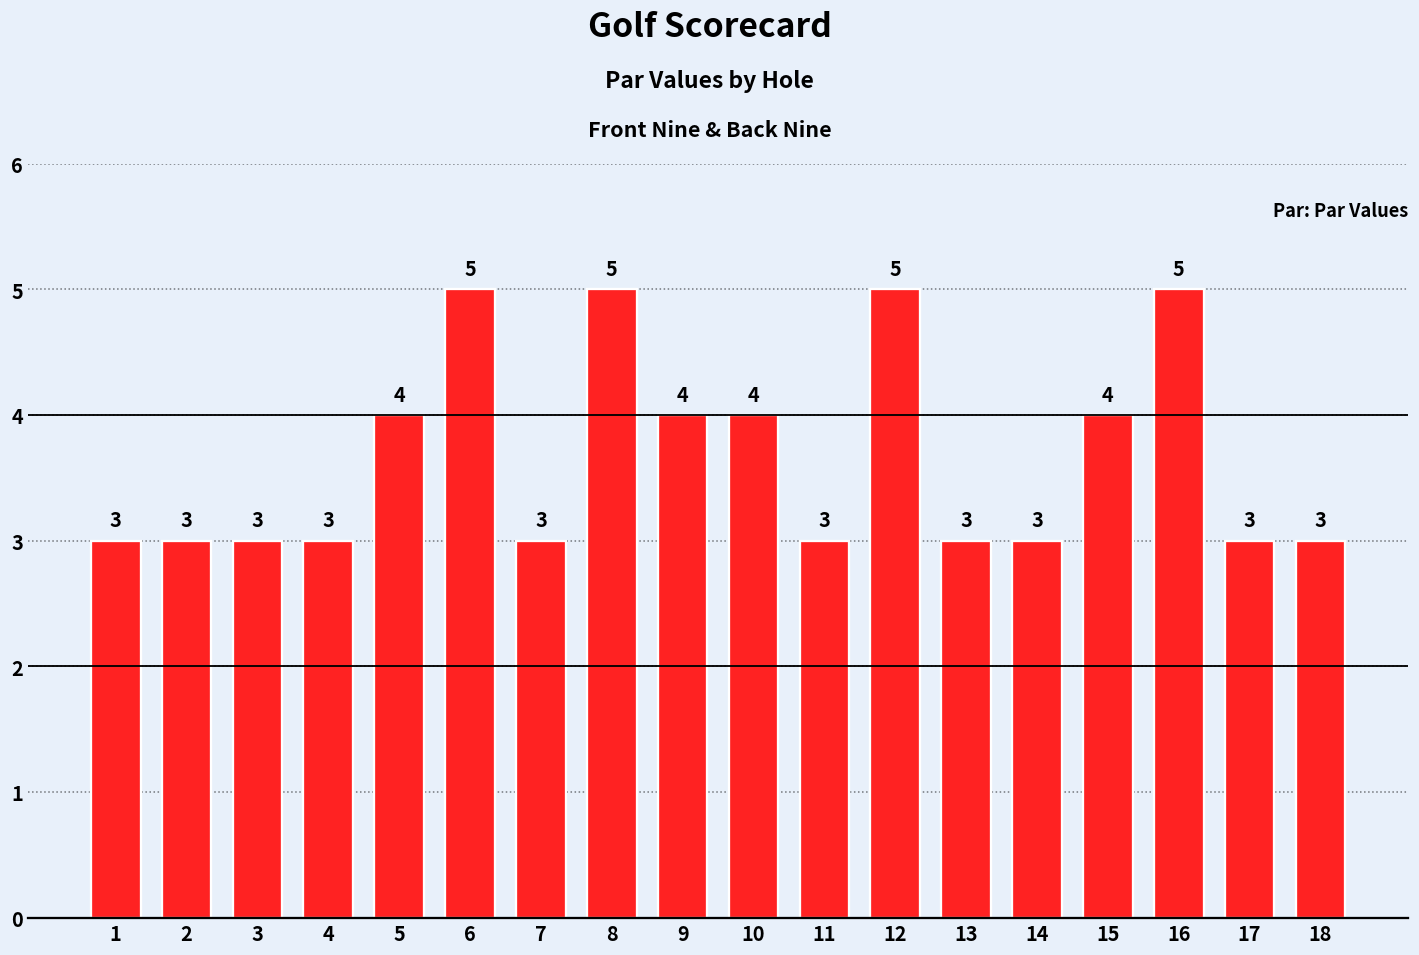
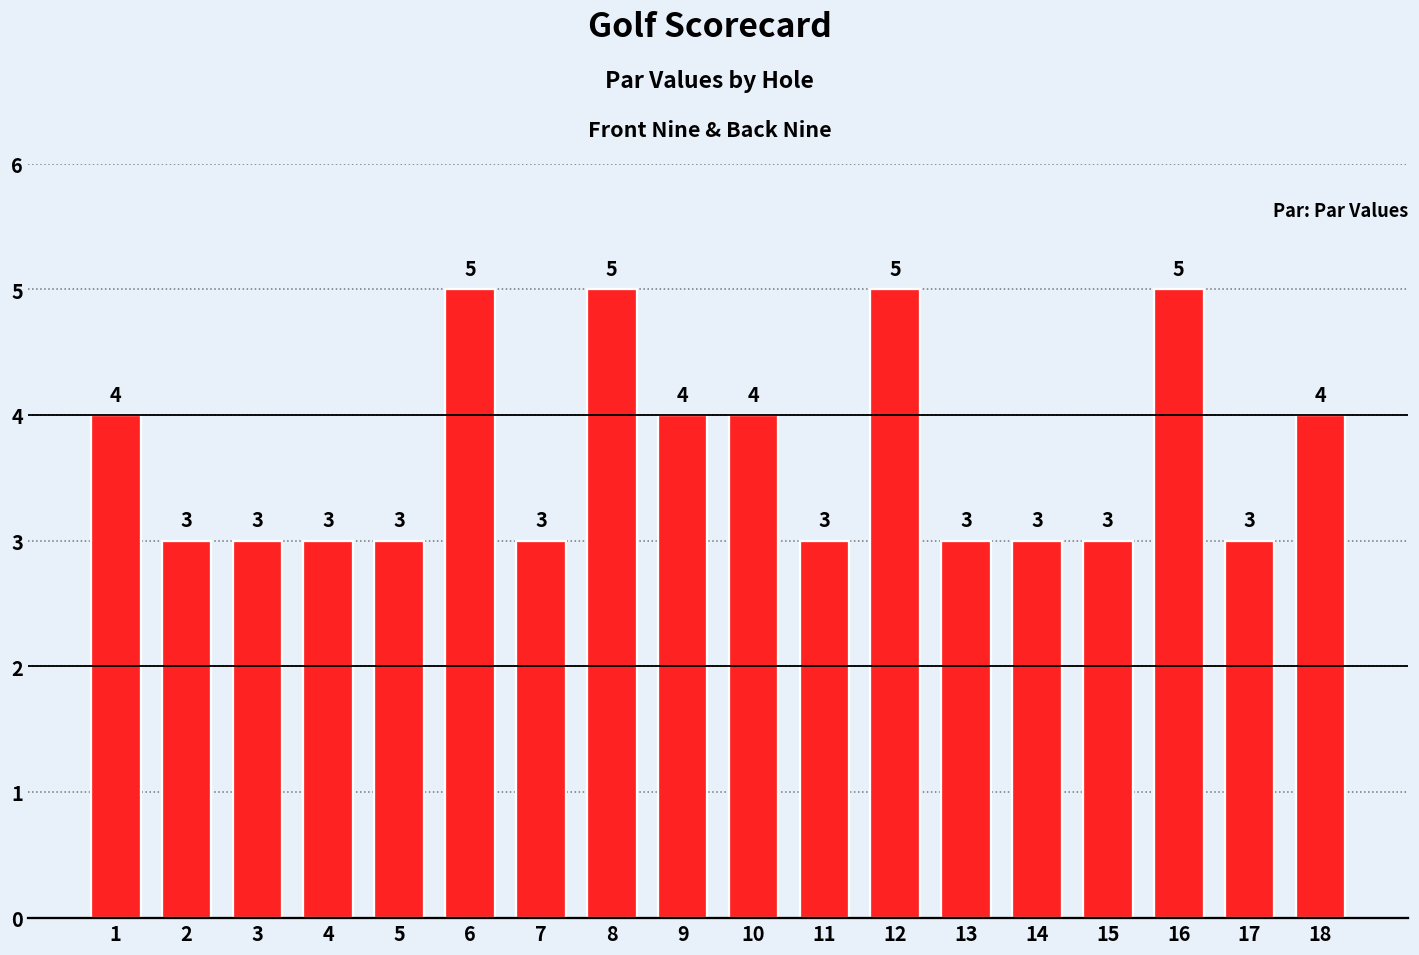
  {
-   "1": 3,
+   "1": 4,
    "2": 3,
    "3": 3,
    "4": 3,
-   "5": 4,
+   "5": 3,
    "6": 5,
    "7": 3,
    "8": 5,
    "9": 4,
    "10": 4,
    "11": 3,
    "12": 5,
    "13": 3,
    "14": 3,
-   "15": 4,
+   "15": 3,
    "16": 5,
    "17": 3,
-   "18": 3
+   "18": 4
  }
